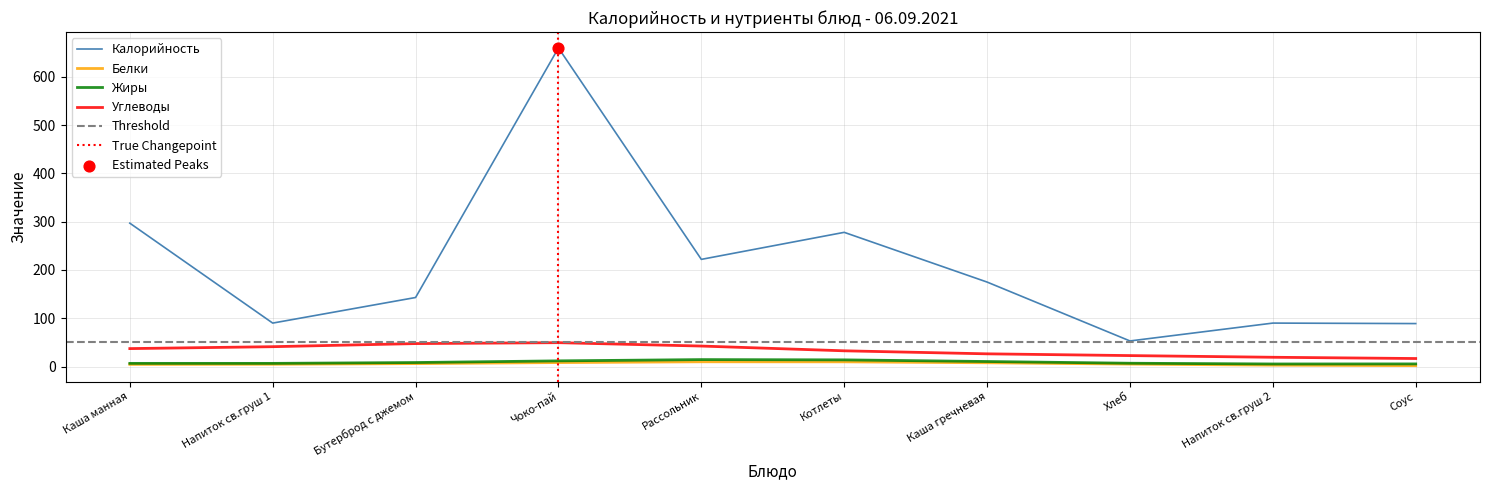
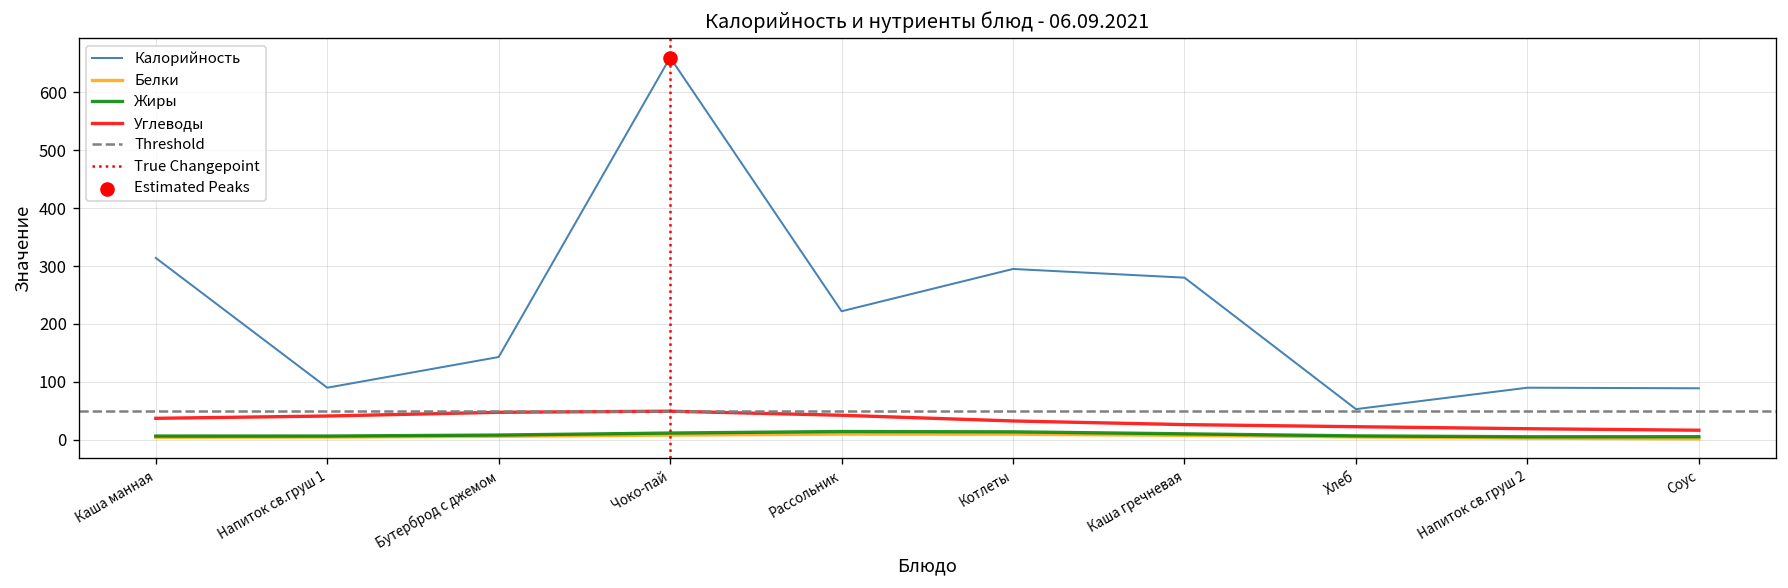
  {
    "Калорийность": {
-     "Каша манная": 300,
+     "Каша манная": 310,
      "Напиток св.груш 1": 90,
      "Бутерброд с джемом": 140,
      "Рассольник": 220,
-     "Котлеты": 280,
-     "Каша гречневая": 180,
+     "Котлеты": 300,
+     "Каша гречневая": 280,
      "Хлеб": 50,
      "Напиток св.груш 2": 90,
      "Соус": 90
    }
  }
